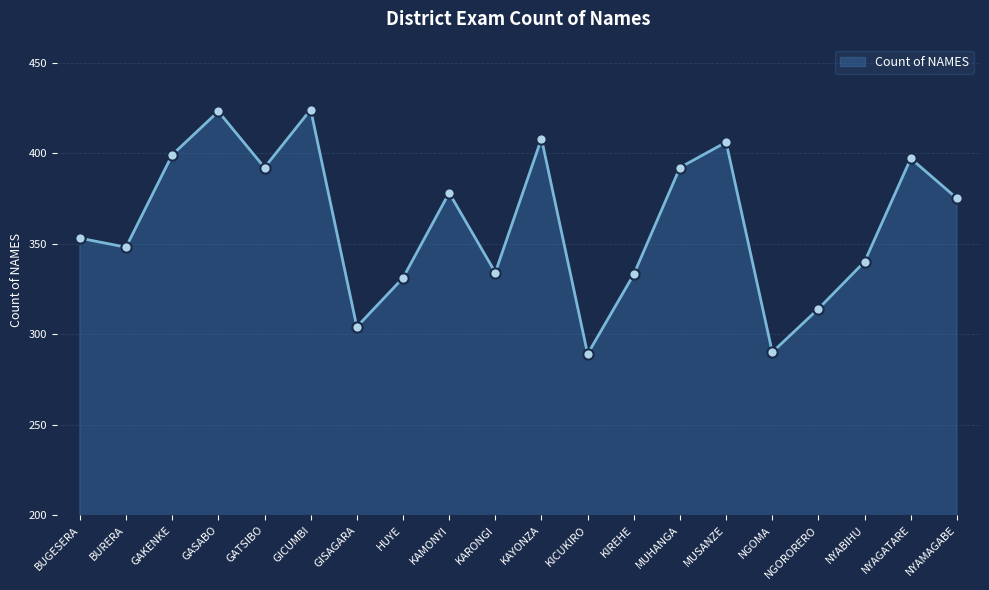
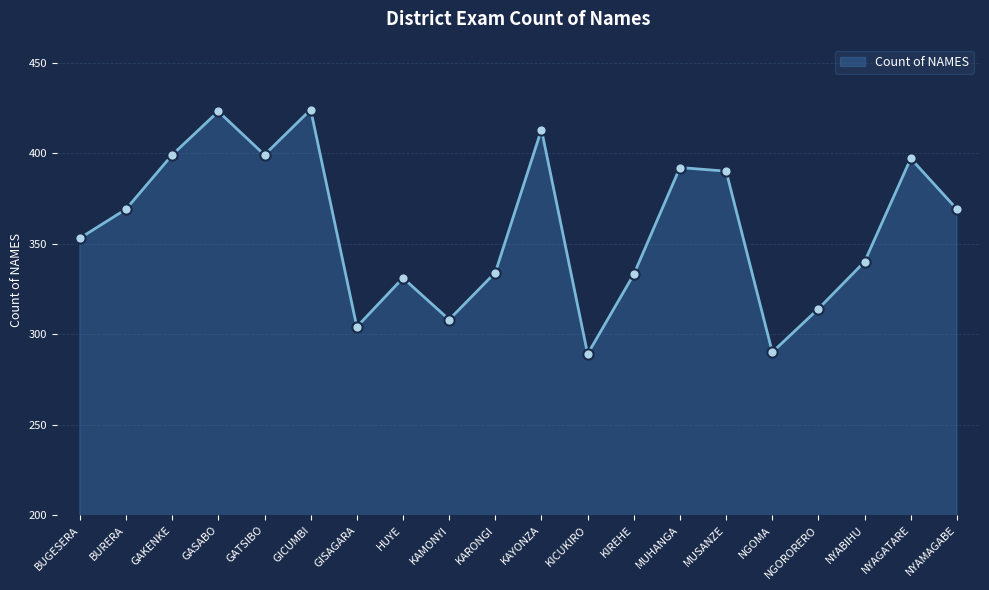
  {
    "BUGESERA": 353,
-   "BURERA": 348,
+   "BURERA": 369,
    "GAKENKE": 399,
    "GASABO": 423,
-   "GATSIBO": 392,
+   "GATSIBO": 399,
    "GICUMBI": 424,
    "GISAGARA": 304,
    "HUYE": 331,
-   "KAMONYI": 378,
+   "KAMONYI": 308,
    "KARONGI": 334,
-   "KAYONZA": 408,
+   "KAYONZA": 413,
    "KICUKIRO": 289,
    "KIREHE": 333,
    "MUHANGA": 392,
-   "MUSANZE": 406,
+   "MUSANZE": 390,
    "NGOMA": 290,
    "NGORORERO": 314,
    "NYABIHU": 340,
    "NYAGATARE": 397,
-   "NYAMAGABE": 375
+   "NYAMAGABE": 369
  }
